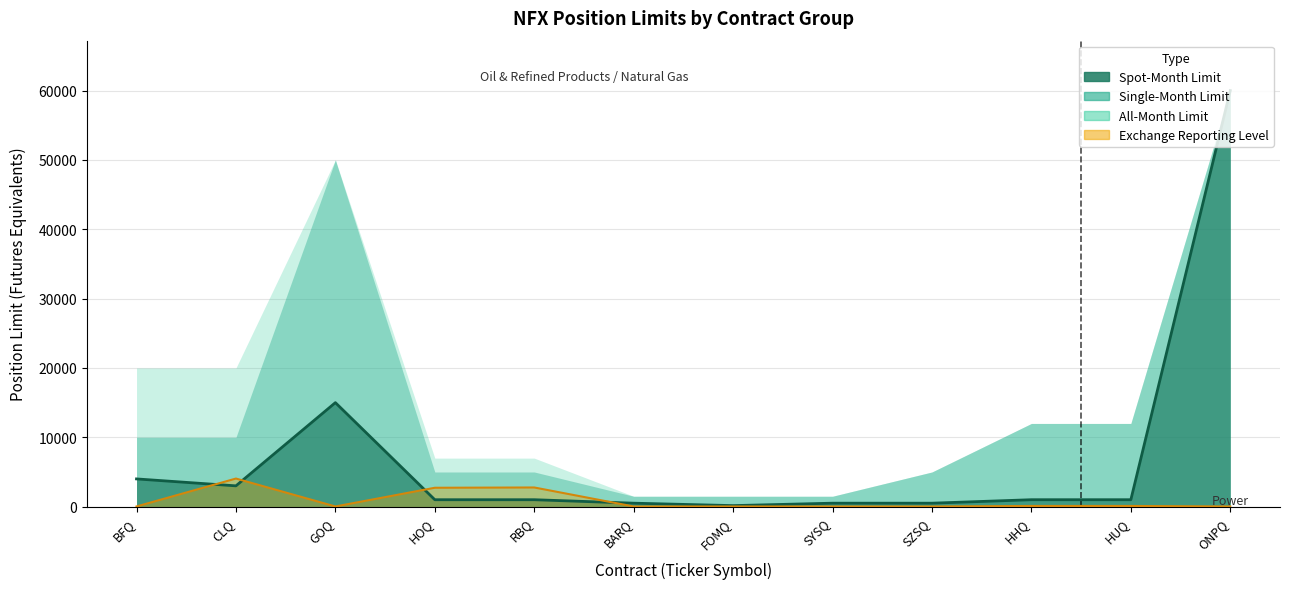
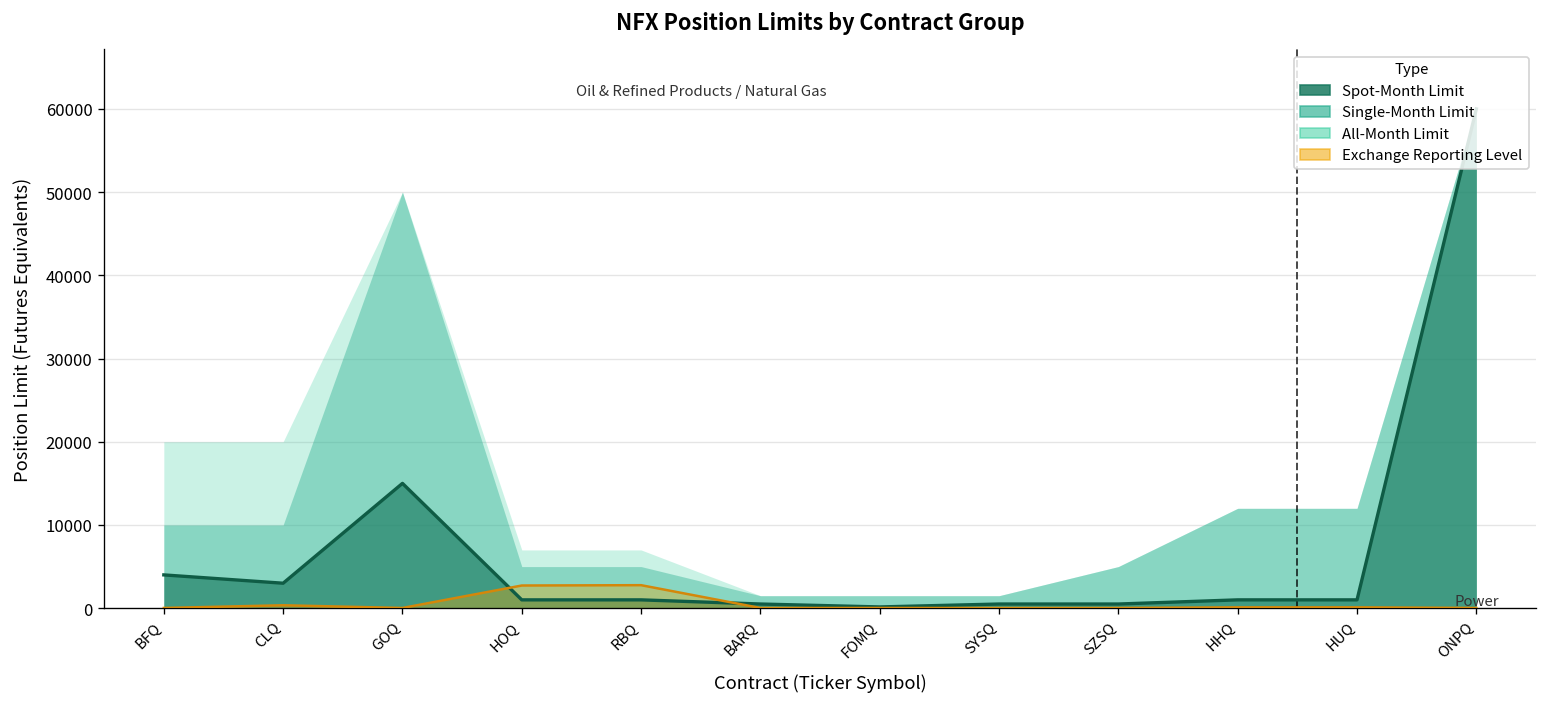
  {
    "Exchange Reporting Level": {
      "BFQ": 0,
-     "CLQ": 4000,
+     "CLQ": 0,
      "GOQ": 0,
      "HOQ": 3000,
      "RBQ": 3000,
      "BARQ": 0,
      "SYSQ": 0,
      "SZSQ": 0,
      "HHQ": 0,
      "HUQ": 0,
      "ONPQ": 0
    },
    "Spot-Month Limit": {
      "BFQ": 4000,
      "CLQ": 3000,
      "GOQ": 15000,
      "HOQ": 1000,
      "RBQ": 1000,
      "BARQ": 1000,
      "SYSQ": 1000,
      "SZSQ": 1000,
      "HHQ": 1000,
      "HUQ": 1000
    }
  }
